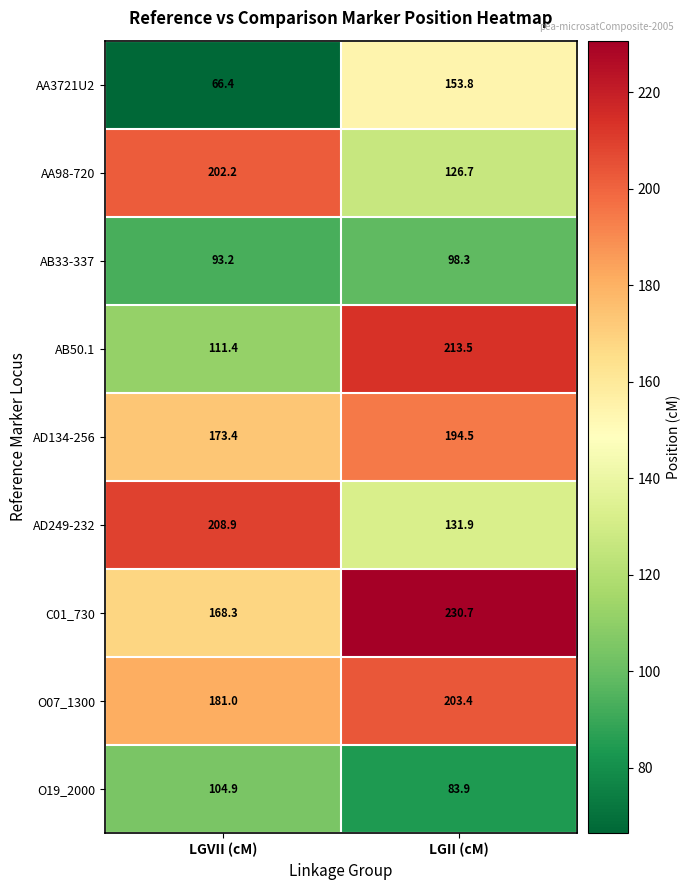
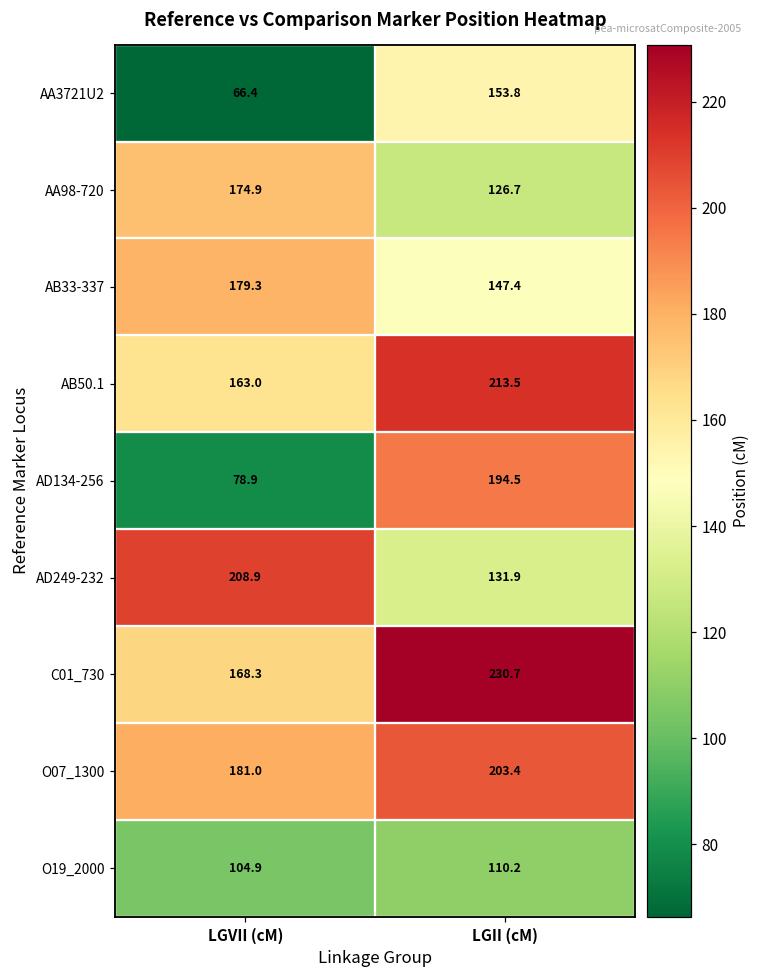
  {
    "AA3721U2": {
      "LGVII (cM)": 66.4,
      "LGII (cM)": 153.8
    },
    "AA98-720": {
-     "LGVII (cM)": 202.2,
+     "LGVII (cM)": 174.9,
      "LGII (cM)": 126.7
    },
    "AB33-337": {
-     "LGVII (cM)": 93.2,
-     "LGII (cM)": 98.3
+     "LGVII (cM)": 179.3,
+     "LGII (cM)": 147.4
    },
    "AB50.1": {
-     "LGVII (cM)": 111.4,
+     "LGVII (cM)": 163.0,
      "LGII (cM)": 213.5
    },
    "AD134-256": {
-     "LGVII (cM)": 173.4,
+     "LGVII (cM)": 78.9,
      "LGII (cM)": 194.5
    },
    "AD249-232": {
      "LGVII (cM)": 208.9,
      "LGII (cM)": 131.9
    },
    "C01_730": {
      "LGVII (cM)": 168.3,
      "LGII (cM)": 230.7
    },
    "O07_1300": {
      "LGVII (cM)": 181.0,
      "LGII (cM)": 203.4
    },
    "O19_2000": {
      "LGVII (cM)": 104.9,
-     "LGII (cM)": 83.9
+     "LGII (cM)": 110.2
    }
  }
